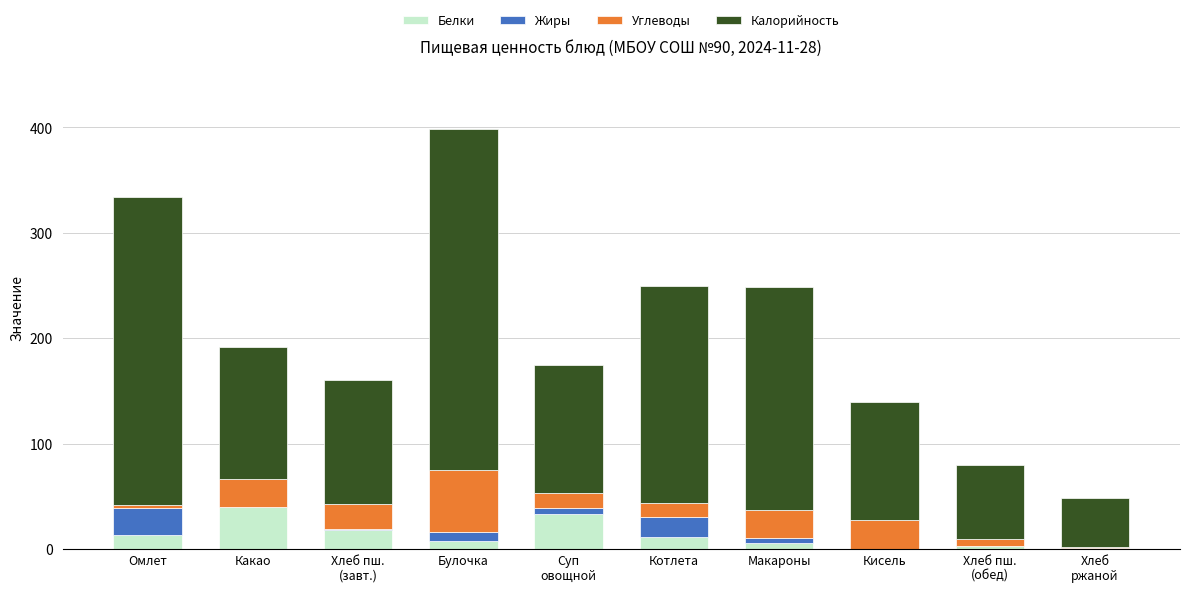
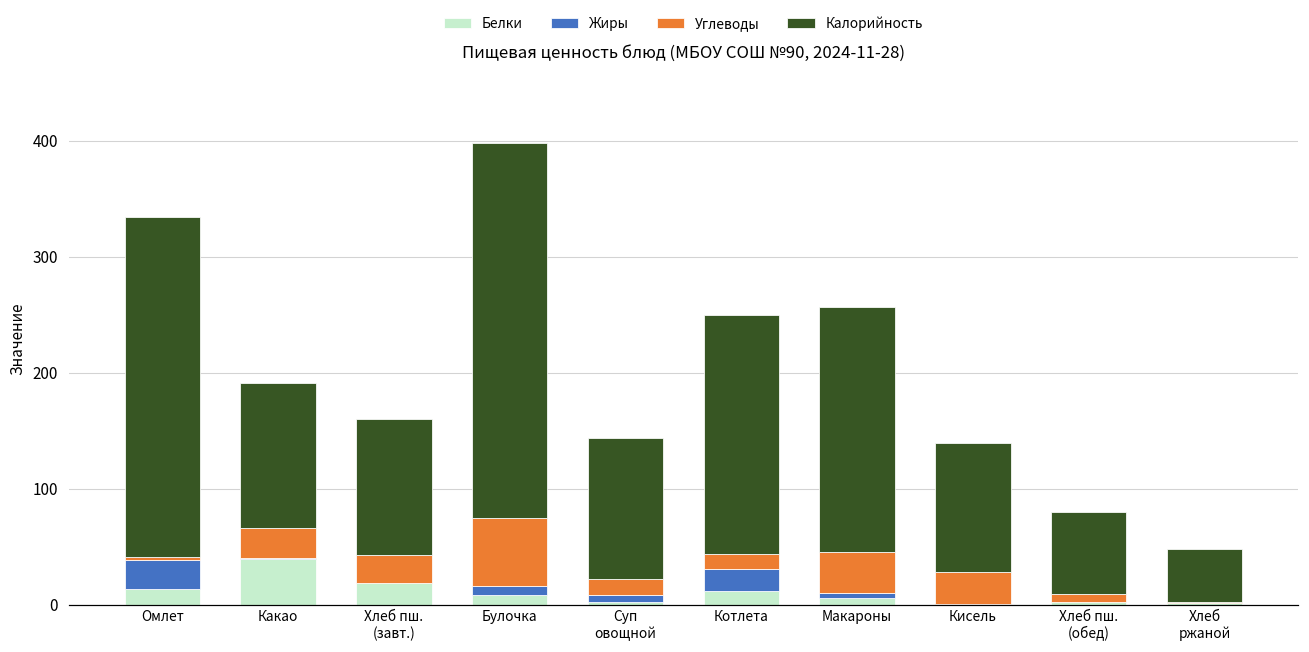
  {
    "Белки": {
      "Омлет": 13,
      "Какао": 39,
      "Хлеб пш. (завт.)": 18,
      "Булочка": 8,
-     "Суп овощной": 33,
+     "Суп овощной": 2,
      "Котлета": 11,
      "Макароны": 5
    },
    "Жиры": {
      "Омлет": 26,
      "Булочка": 8,
      "Суп овощной": 6,
      "Котлета": 19,
      "Макароны": 5
    },
    "Углеводы": {
      "Омлет": 3,
      "Какао": 26,
      "Хлеб пш. (завт.)": 24,
      "Булочка": 58,
      "Суп овощной": 14,
      "Котлета": 13,
-     "Макароны": 27,
+     "Макароны": 35,
      "Кисель": 28,
      "Хлеб пш. (обед)": 7
    },
    "Калорийность": {
      "Омлет": 293,
      "Какао": 125,
      "Хлеб пш. (завт.)": 117,
      "Булочка": 324,
      "Суп овощной": 121,
      "Котлета": 206,
      "Макароны": 212,
      "Кисель": 111,
      "Хлеб пш. (обед)": 70,
      "Хлеб ржаной": 46
    }
  }
